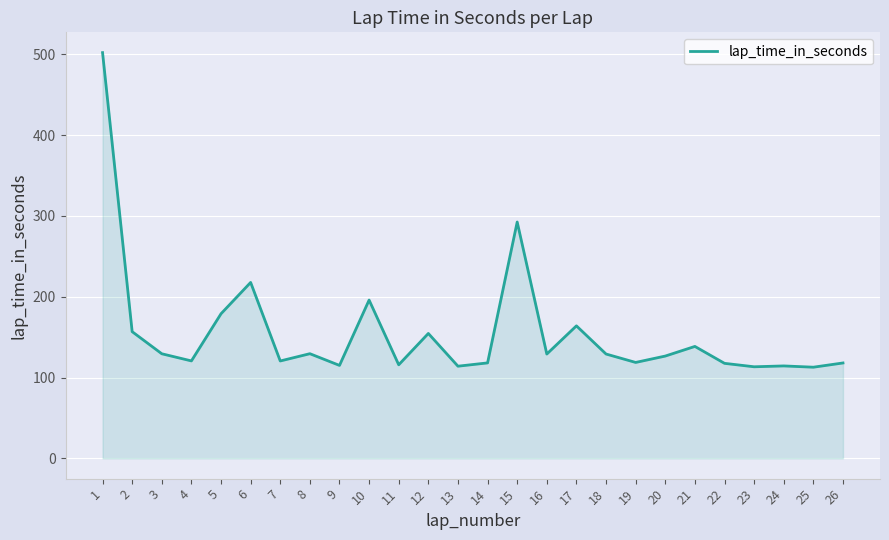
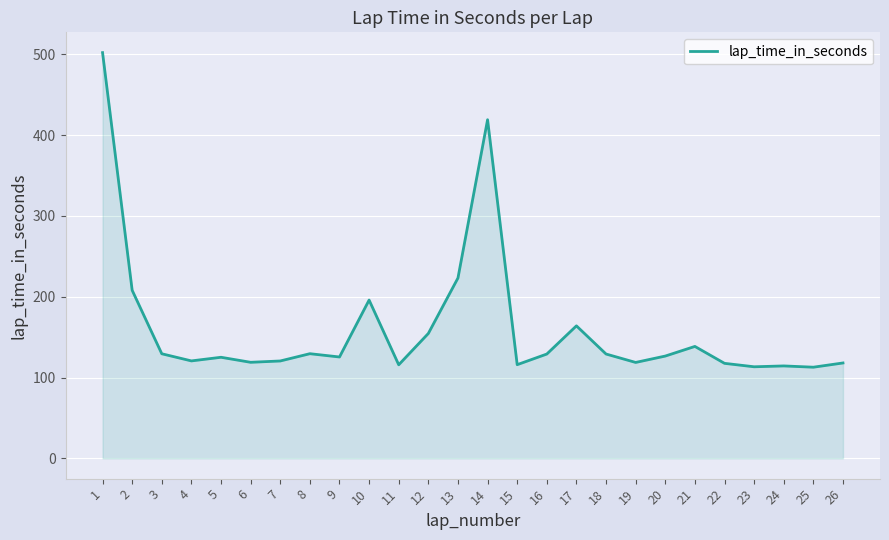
  {
    "1": 500,
-   "2": 160,
+   "2": 210,
    "3": 130,
    "4": 120,
-   "5": 180,
-   "6": 220,
+   "5": 130,
+   "6": 120,
    "7": 120,
    "8": 130,
-   "9": 120,
+   "9": 130,
    "10": 200,
    "11": 120,
    "12": 150,
-   "13": 110,
-   "14": 120,
-   "15": 290,
+   "13": 220,
+   "14": 420,
+   "15": 120,
    "16": 130,
    "17": 160,
    "18": 130,
    "19": 120,
    "20": 130,
    "21": 140,
    "22": 120,
    "23": 110,
    "24": 110,
    "25": 110,
    "26": 120
  }
